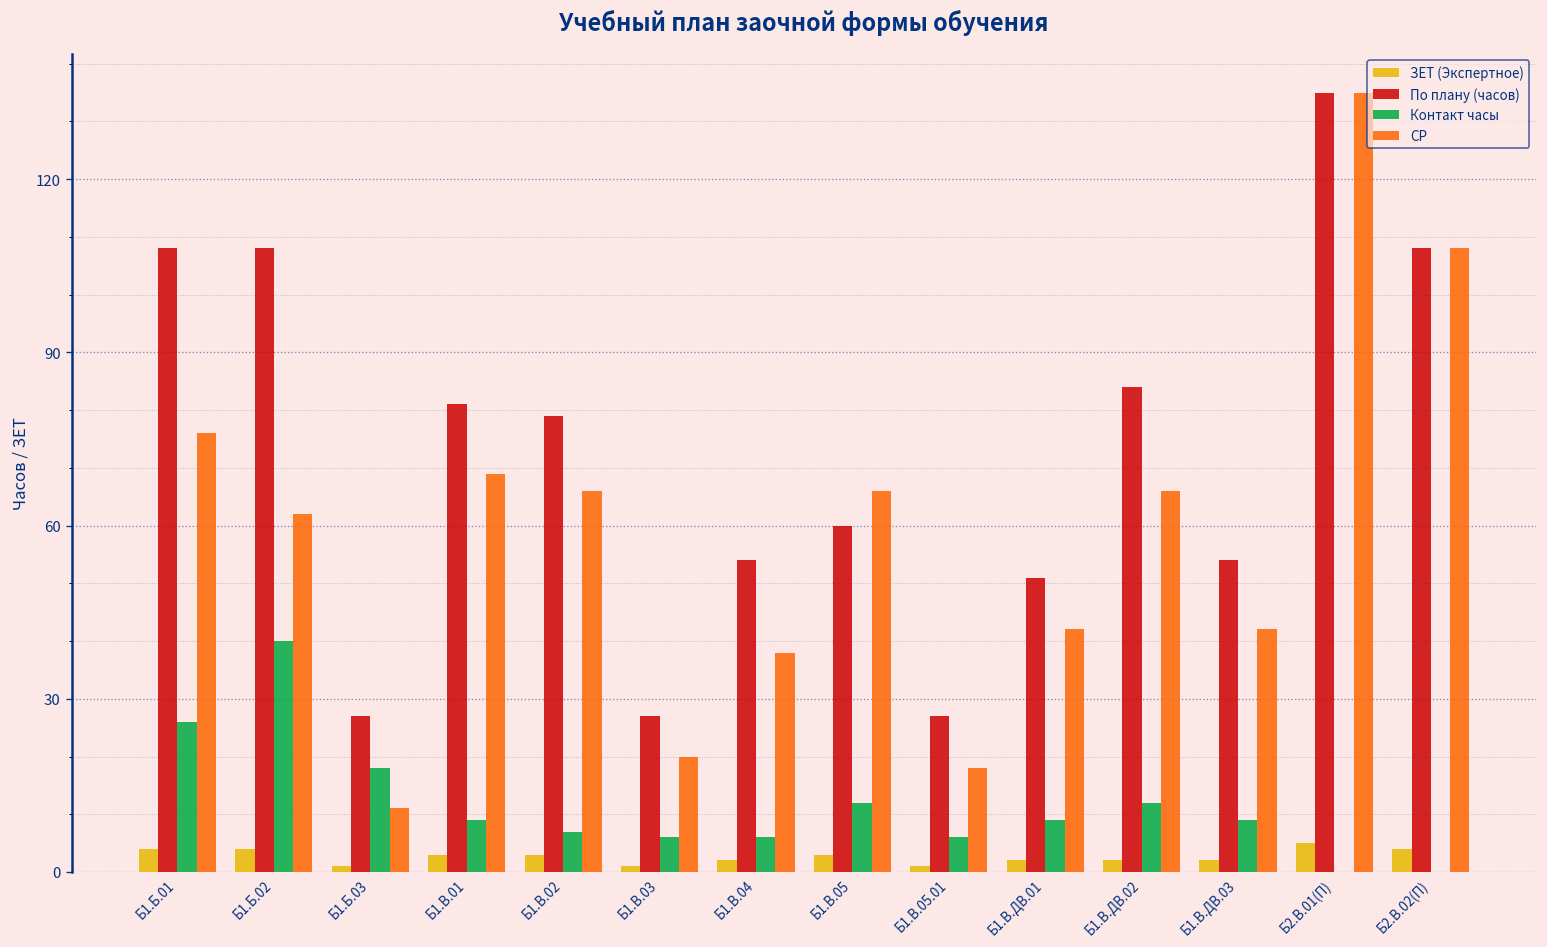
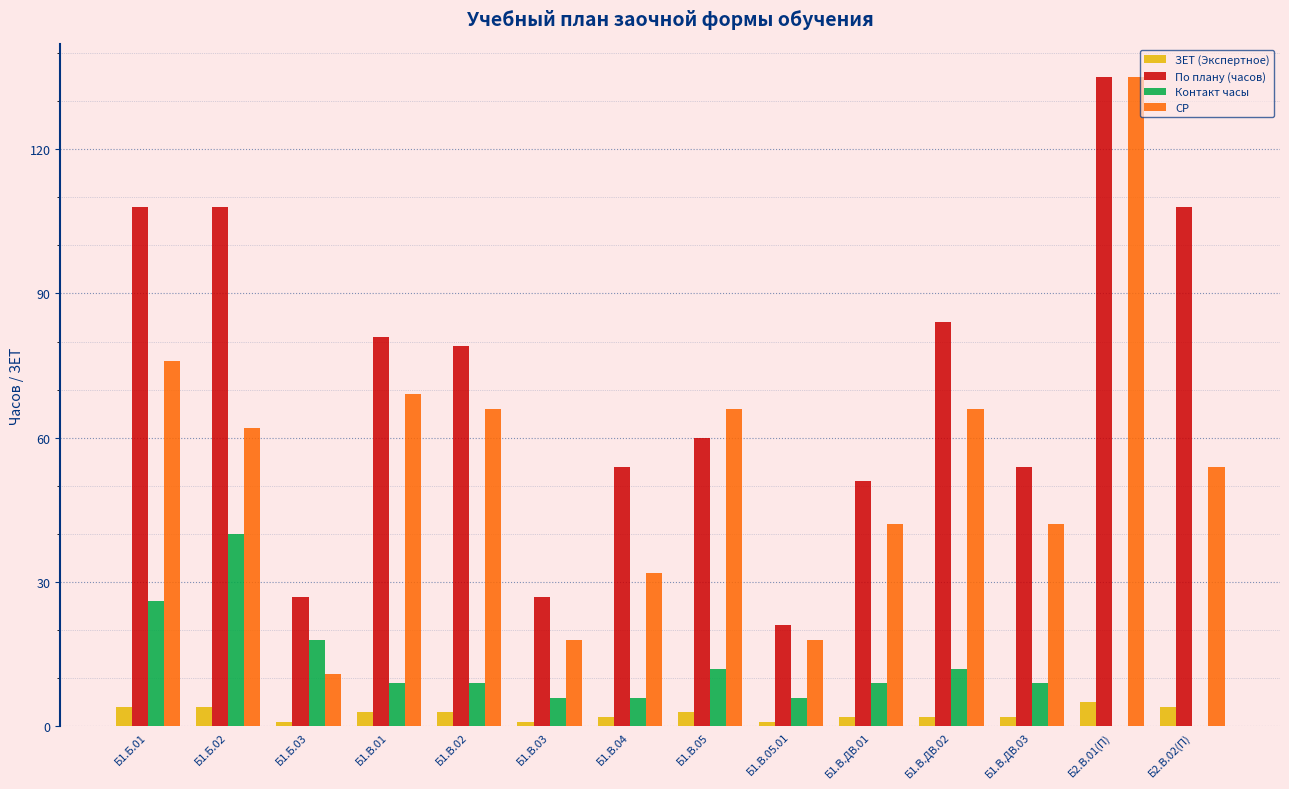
  {
    "ЗЕТ (Экспертное)": {
      "Б1.Б.01": 4,
      "Б1.Б.02": 4,
      "Б1.Б.03": 1,
      "Б1.В.01": 3,
      "Б1.В.02": 3,
      "Б1.В.03": 1,
      "Б1.В.04": 2,
      "Б1.В.05": 3,
      "Б1.В.05.01": 1,
      "Б1.В.ДВ.01": 2,
      "Б1.В.ДВ.02": 2,
      "Б1.В.ДВ.03": 2,
      "Б2.В.01(П)": 5,
      "Б2.В.02(П)": 4
    },
    "По плану (часов)": {
      "Б1.Б.01": 108,
      "Б1.Б.02": 108,
      "Б1.Б.03": 27,
      "Б1.В.01": 81,
      "Б1.В.02": 79,
      "Б1.В.03": 27,
      "Б1.В.04": 54,
      "Б1.В.05": 60,
-     "Б1.В.05.01": 27,
+     "Б1.В.05.01": 21,
      "Б1.В.ДВ.01": 51,
      "Б1.В.ДВ.02": 84,
      "Б1.В.ДВ.03": 54,
      "Б2.В.01(П)": 135,
      "Б2.В.02(П)": 108
    },
    "Контакт часы": {
      "Б1.Б.01": 26,
      "Б1.Б.02": 40,
      "Б1.Б.03": 18,
      "Б1.В.01": 9,
-     "Б1.В.02": 7,
+     "Б1.В.02": 9,
      "Б1.В.03": 6,
      "Б1.В.04": 6,
      "Б1.В.05": 12,
      "Б1.В.05.01": 6,
      "Б1.В.ДВ.01": 9,
      "Б1.В.ДВ.02": 12,
      "Б1.В.ДВ.03": 9,
      "Б2.В.01(П)": 0,
      "Б2.В.02(П)": 0
    },
    "СР": {
      "Б1.Б.01": 76,
      "Б1.Б.02": 62,
      "Б1.Б.03": 11,
      "Б1.В.01": 69,
      "Б1.В.02": 66,
-     "Б1.В.03": 20,
-     "Б1.В.04": 38,
+     "Б1.В.03": 18,
+     "Б1.В.04": 32,
      "Б1.В.05": 66,
      "Б1.В.05.01": 18,
      "Б1.В.ДВ.01": 42,
      "Б1.В.ДВ.02": 66,
      "Б1.В.ДВ.03": 42,
      "Б2.В.01(П)": 135,
-     "Б2.В.02(П)": 108
+     "Б2.В.02(П)": 54
    }
  }
